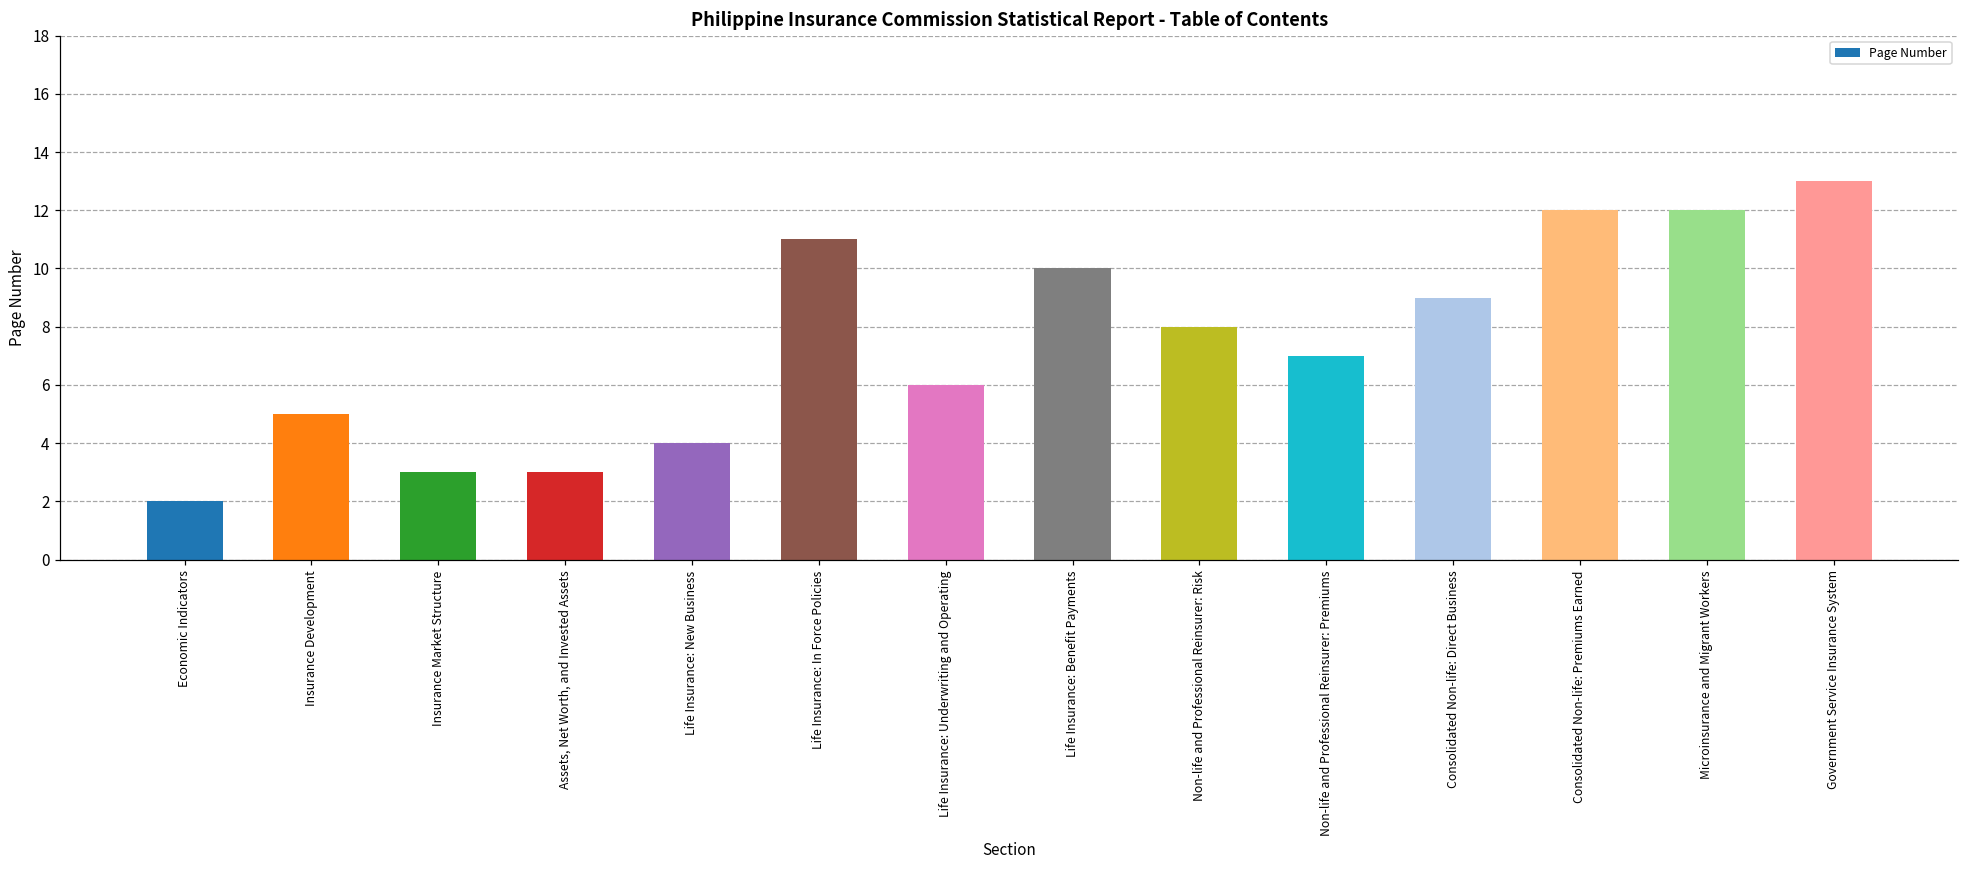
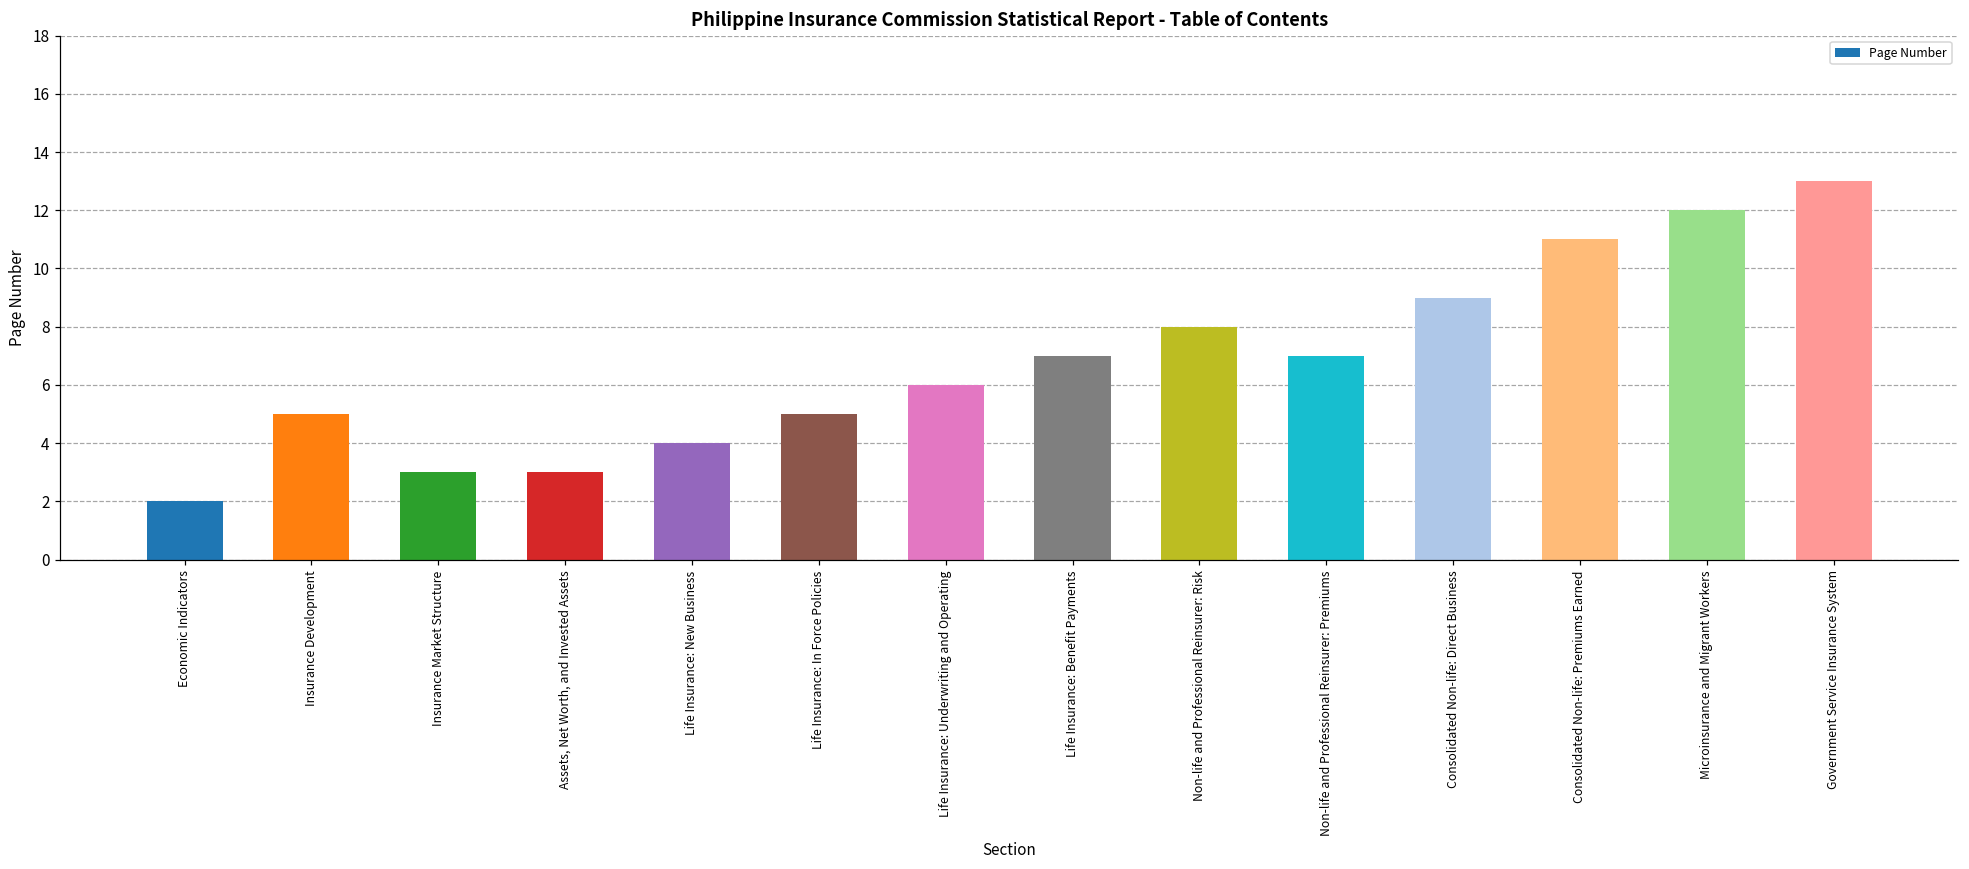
  {
    "Economic Indicators": 2,
    "Insurance Development": 5,
    "Insurance Market Structure": 3,
    "Assets, Net Worth, and Invested Assets": 3,
    "Life Insurance: New Business": 4,
-   "Life Insurance: In Force Policies": 11,
+   "Life Insurance: In Force Policies": 5,
    "Life Insurance: Underwriting and Operating": 6,
-   "Life Insurance: Benefit Payments": 10,
+   "Life Insurance: Benefit Payments": 7,
    "Non-life and Professional Reinsurer: Risk": 8,
    "Non-life and Professional Reinsurer: Premiums": 7,
    "Consolidated Non-life: Direct Business": 9,
-   "Consolidated Non-life: Premiums Earned": 12,
+   "Consolidated Non-life: Premiums Earned": 11,
    "Microinsurance and Migrant Workers": 12,
    "Government Service Insurance System": 13
  }
